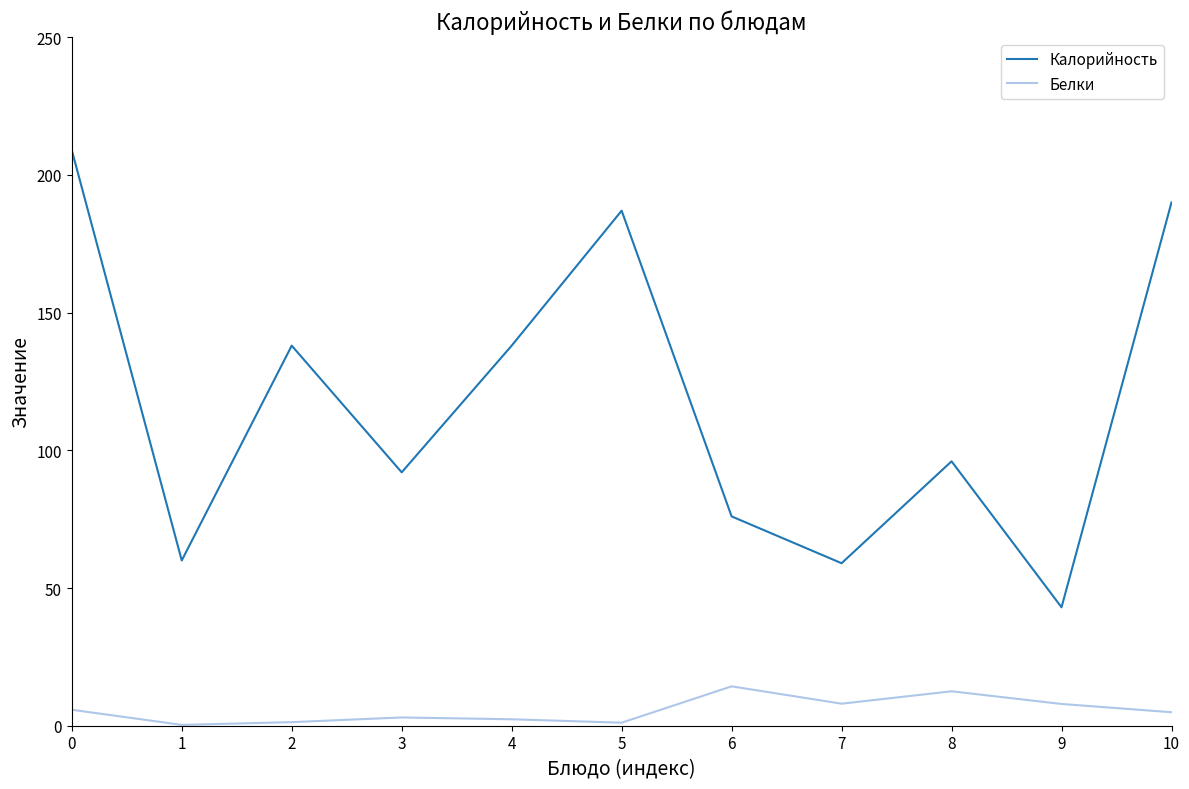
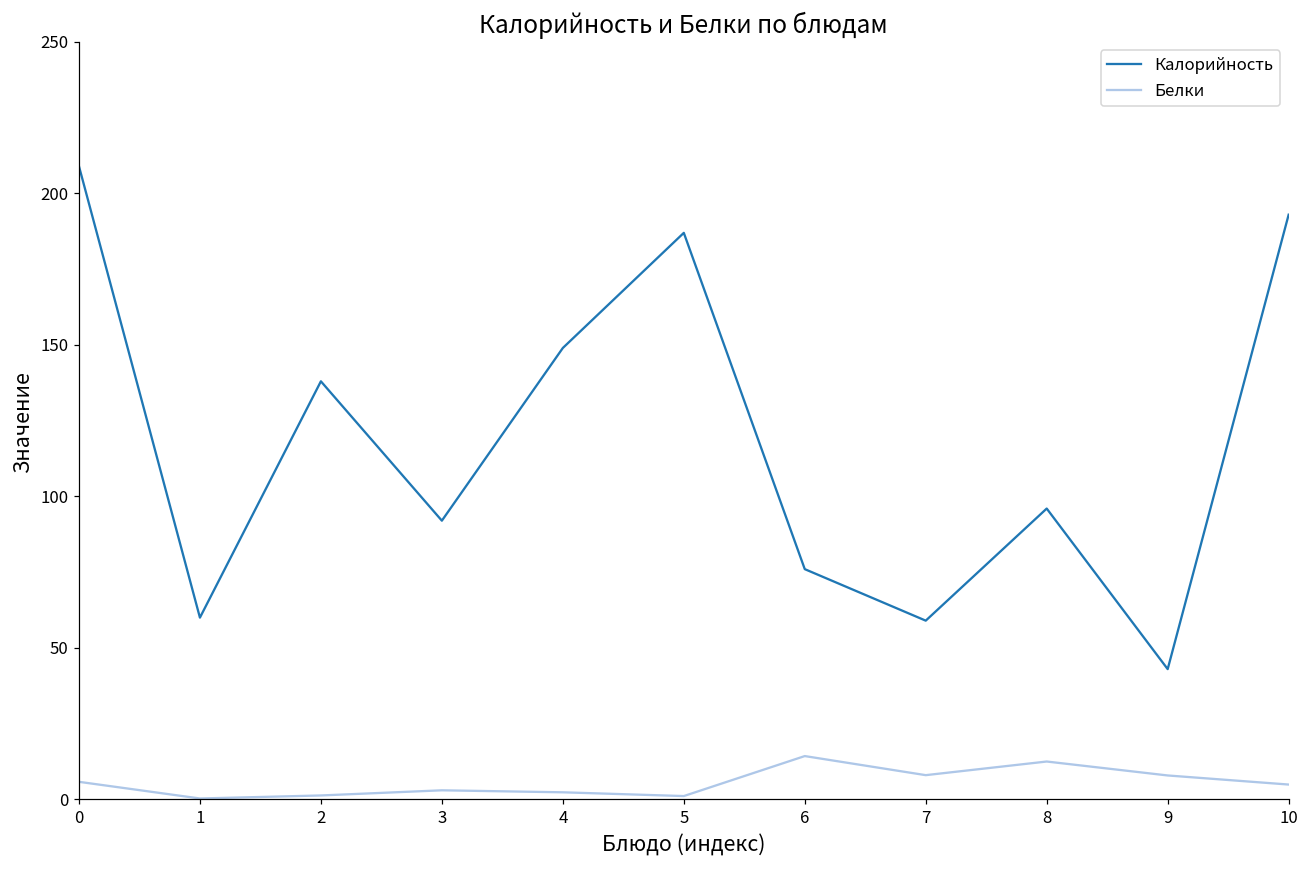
  {
    "Калорийность": {
      "0": 209,
      "1": 60,
      "2": 138,
      "3": 92,
-     "4": 138,
+     "4": 149,
      "5": 187,
      "6": 76,
      "7": 59,
      "8": 96,
      "9": 43,
-     "10": 190
+     "10": 193
    },
    "Белки": {
      "0": 6,
      "1": 0,
      "2": 1,
      "3": 3,
      "4": 2,
      "5": 1,
      "6": 14,
      "7": 8,
      "8": 13,
      "9": 8,
      "10": 5
    }
  }
